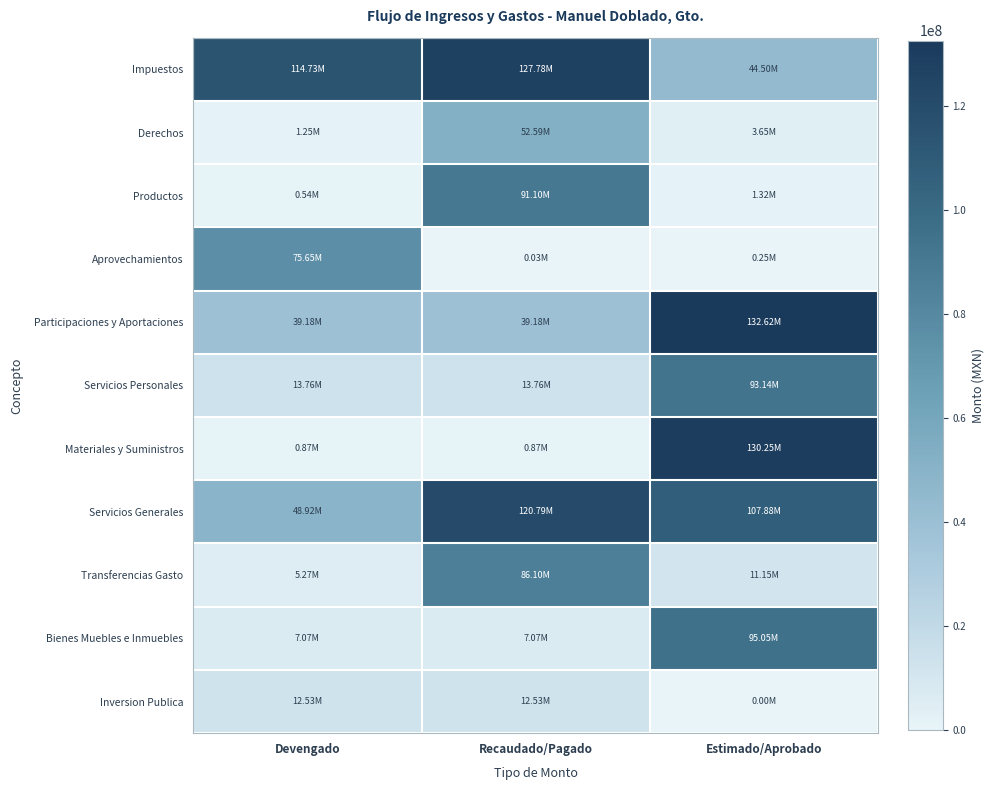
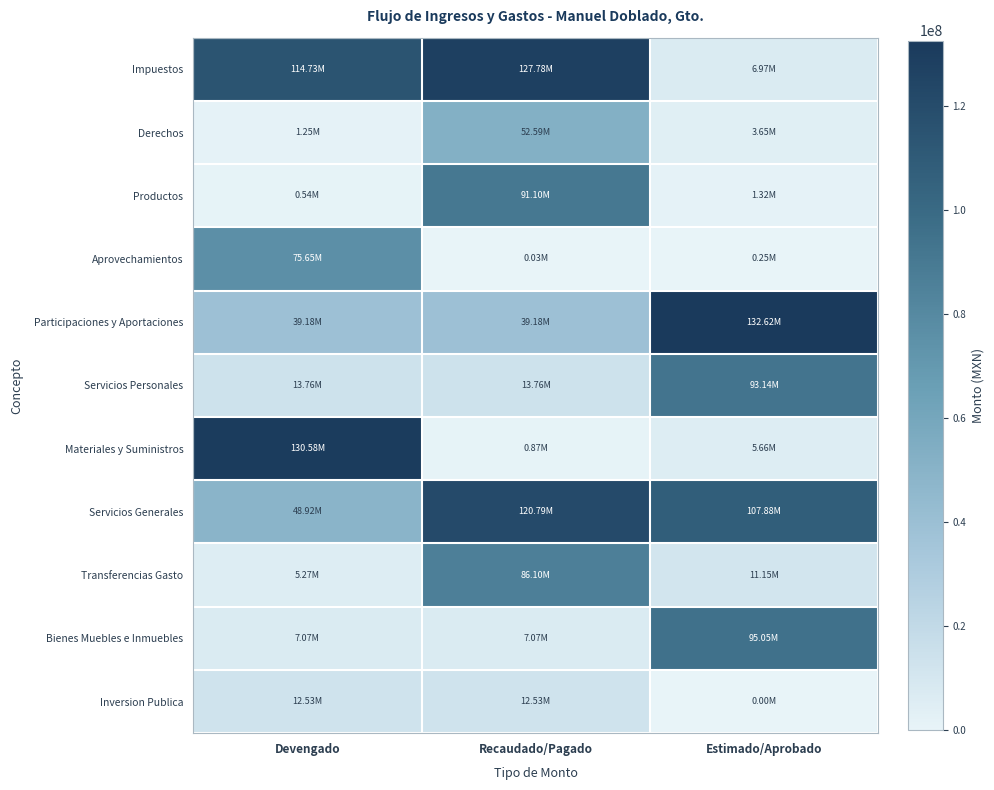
  {
    "Impuestos": {
      "Devengado": "114.73M",
      "Recaudado/Pagado": "127.78M",
-     "Estimado/Aprobado": "44.50M"
+     "Estimado/Aprobado": "6.97M"
    },
    "Derechos": {
      "Devengado": "1.25M",
      "Recaudado/Pagado": "52.59M",
      "Estimado/Aprobado": "3.65M"
    },
    "Productos": {
      "Devengado": "0.54M",
      "Recaudado/Pagado": "91.10M",
      "Estimado/Aprobado": "1.32M"
    },
    "Aprovechamientos": {
      "Devengado": "75.65M",
      "Recaudado/Pagado": "0.03M",
      "Estimado/Aprobado": "0.25M"
    },
    "Participaciones y Aportaciones": {
      "Devengado": "39.18M",
      "Recaudado/Pagado": "39.18M",
      "Estimado/Aprobado": "132.62M"
    },
    "Servicios Personales": {
      "Devengado": "13.76M",
      "Recaudado/Pagado": "13.76M",
      "Estimado/Aprobado": "93.14M"
    },
    "Materiales y Suministros": {
-     "Devengado": "0.87M",
+     "Devengado": "130.58M",
      "Recaudado/Pagado": "0.87M",
-     "Estimado/Aprobado": "130.25M"
+     "Estimado/Aprobado": "5.66M"
    },
    "Servicios Generales": {
      "Devengado": "48.92M",
      "Recaudado/Pagado": "120.79M",
      "Estimado/Aprobado": "107.88M"
    },
    "Transferencias Gasto": {
      "Devengado": "5.27M",
      "Recaudado/Pagado": "86.10M",
      "Estimado/Aprobado": "11.15M"
    },
    "Bienes Muebles e Inmuebles": {
      "Devengado": "7.07M",
      "Recaudado/Pagado": "7.07M",
      "Estimado/Aprobado": "95.05M"
    },
    "Inversion Publica": {
      "Devengado": "12.53M",
      "Recaudado/Pagado": "12.53M",
      "Estimado/Aprobado": "0.00M"
    }
  }
